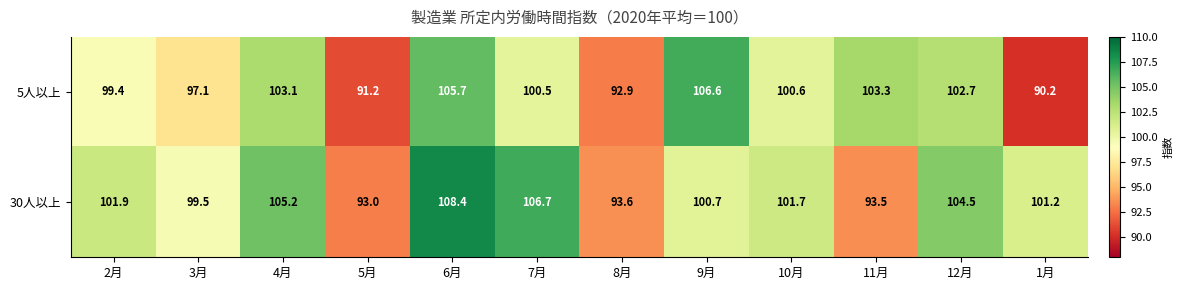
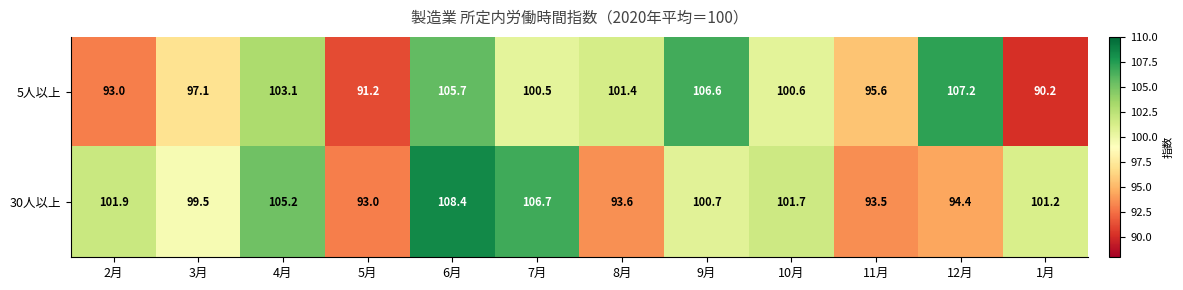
  {
    "5人以上": {
-     "2月": 99.4,
+     "2月": 93.0,
      "3月": 97.1,
      "4月": 103.1,
      "5月": 91.2,
      "6月": 105.7,
      "7月": 100.5,
-     "8月": 92.9,
+     "8月": 101.4,
      "9月": 106.6,
      "10月": 100.6,
-     "11月": 103.3,
-     "12月": 102.7,
+     "11月": 95.6,
+     "12月": 107.2,
      "1月": 90.2
    },
    "30人以上": {
      "2月": 101.9,
      "3月": 99.5,
      "4月": 105.2,
      "5月": 93.0,
      "6月": 108.4,
      "7月": 106.7,
      "8月": 93.6,
      "9月": 100.7,
      "10月": 101.7,
      "11月": 93.5,
-     "12月": 104.5,
+     "12月": 94.4,
      "1月": 101.2
    }
  }
